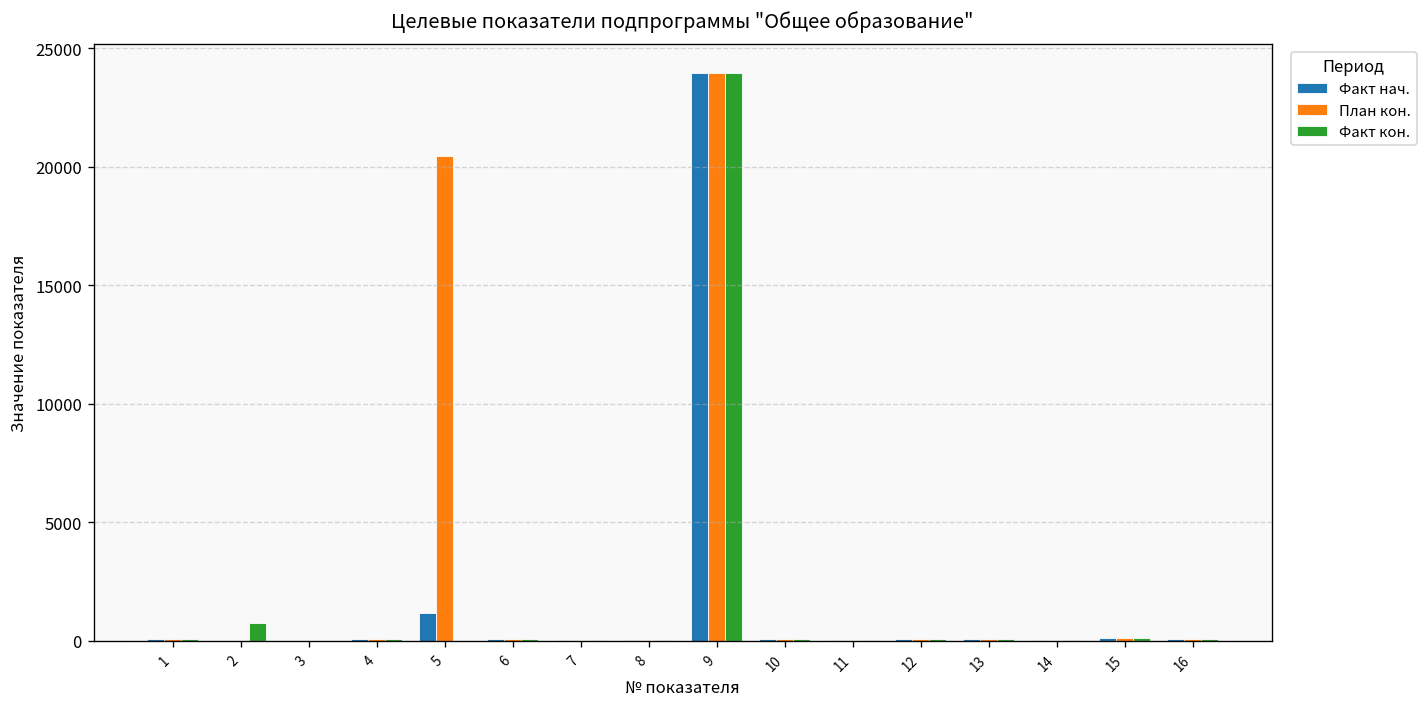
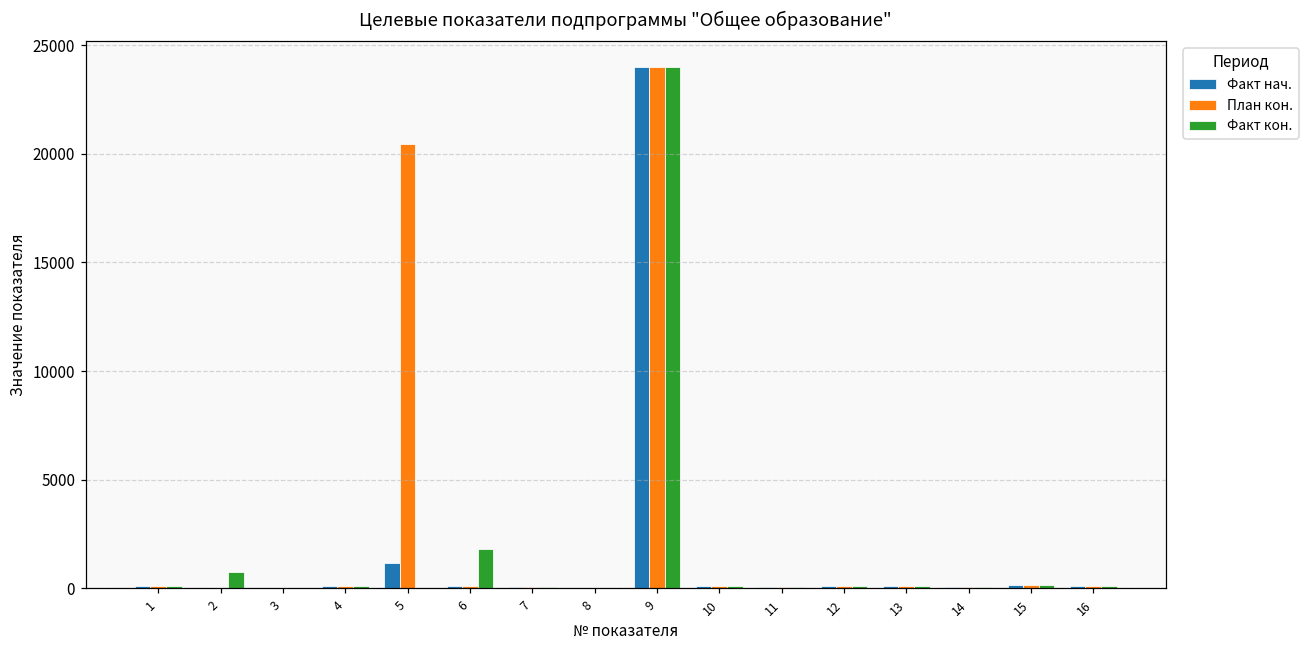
  {
    "Факт нач.": {
      "5": 1200,
      "9": 24000,
      "15": 100
    },
    "План кон.": {
      "5": 20500,
      "9": 24000,
      "15": 100
    },
    "Факт кон.": {
      "2": 800,
-     "6": 100,
+     "6": 1800,
      "9": 24000,
      "15": 100
    }
  }
